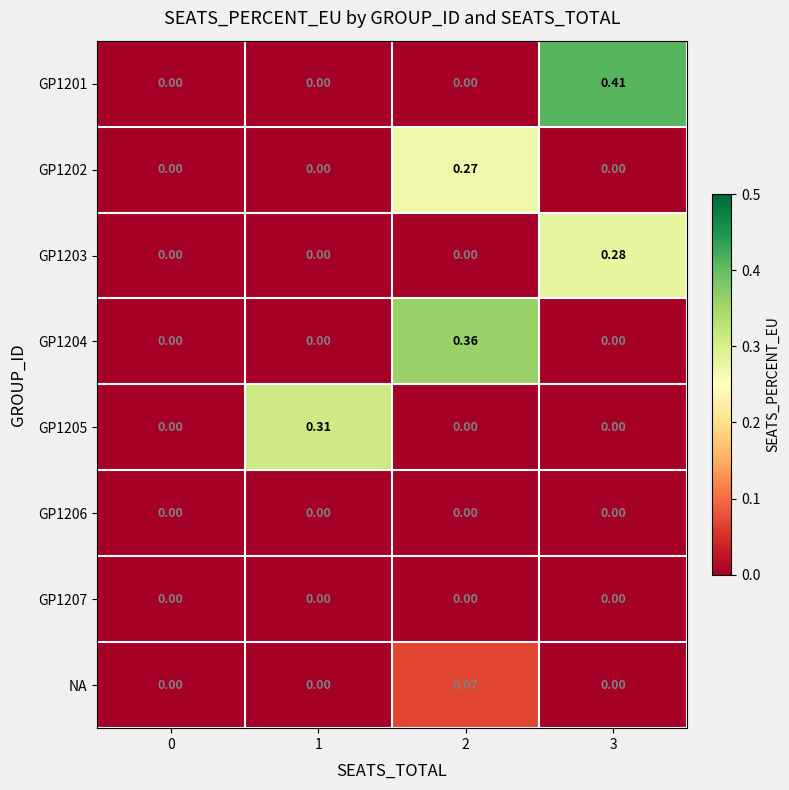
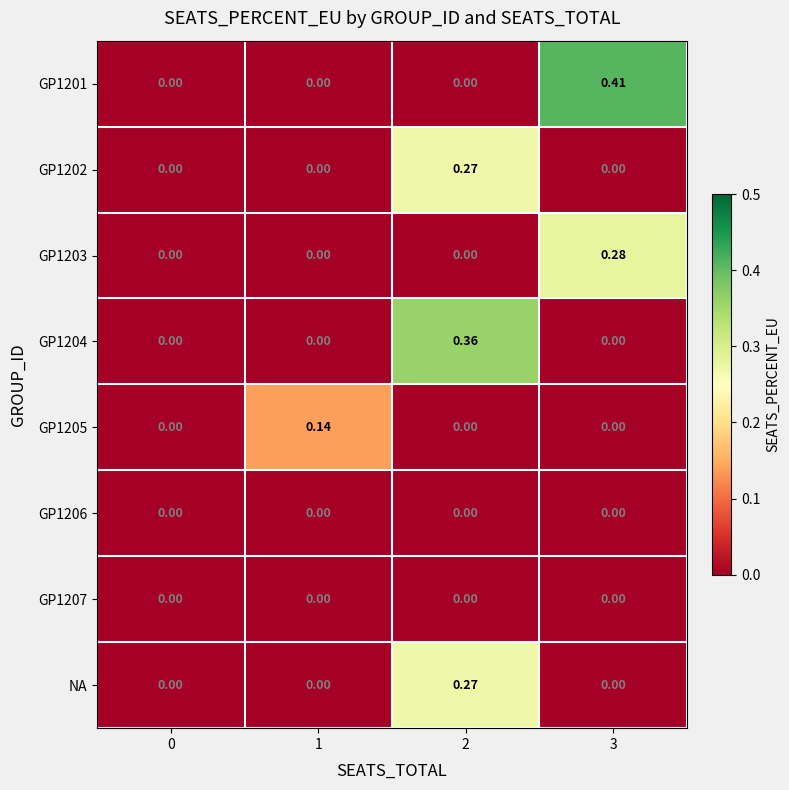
  {
    "GP1201": {
      "0": 0.00,
      "1": 0.00,
      "2": 0.00,
      "3": 0.41
    },
    "GP1202": {
      "0": 0.00,
      "1": 0.00,
      "2": 0.27,
      "3": 0.00
    },
    "GP1203": {
      "0": 0.00,
      "1": 0.00,
      "2": 0.00,
      "3": 0.28
    },
    "GP1204": {
      "0": 0.00,
      "1": 0.00,
      "2": 0.36,
      "3": 0.00
    },
    "GP1205": {
      "0": 0.00,
-     "1": 0.31,
+     "1": 0.14,
      "2": 0.00,
      "3": 0.00
    },
    "GP1206": {
      "0": 0.00,
      "1": 0.00,
      "2": 0.00,
      "3": 0.00
    },
    "GP1207": {
      "0": 0.00,
      "1": 0.00,
      "2": 0.00,
      "3": 0.00
    },
    "NA": {
      "0": 0.00,
      "1": 0.00,
-     "2": 0.07,
+     "2": 0.27,
      "3": 0.00
    }
  }
